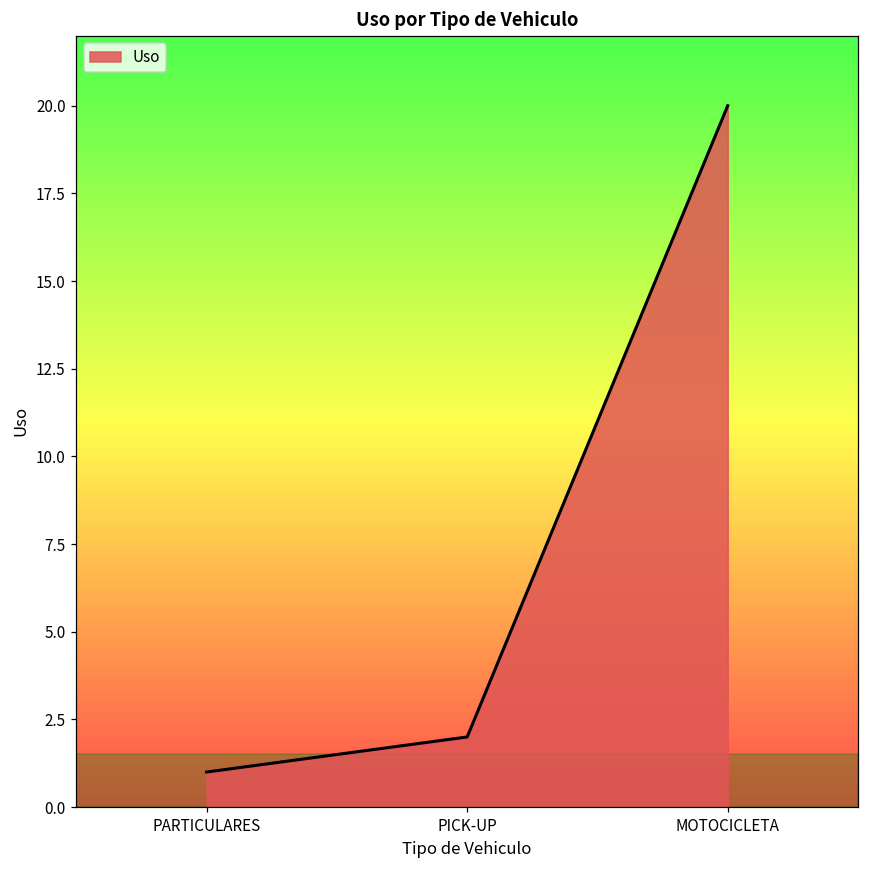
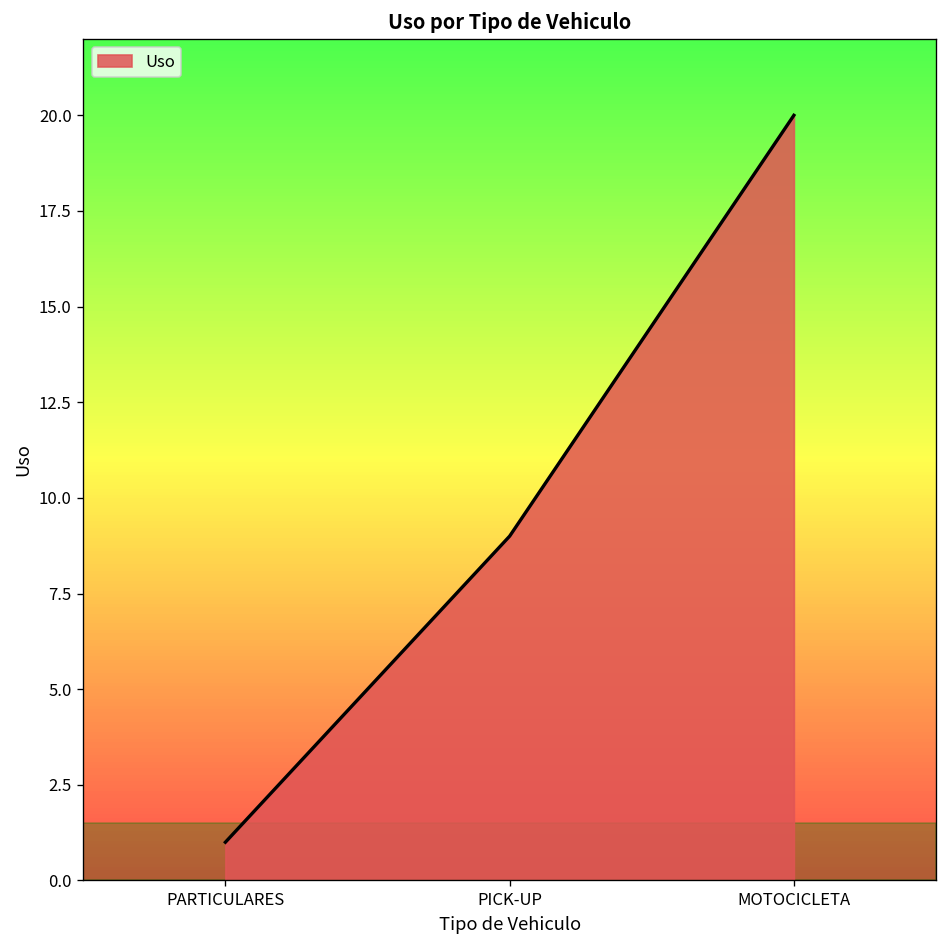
  {
    "PARTICULARES": 1,
-   "PICK-UP": 2,
+   "PICK-UP": 9,
    "MOTOCICLETA": 20
  }
